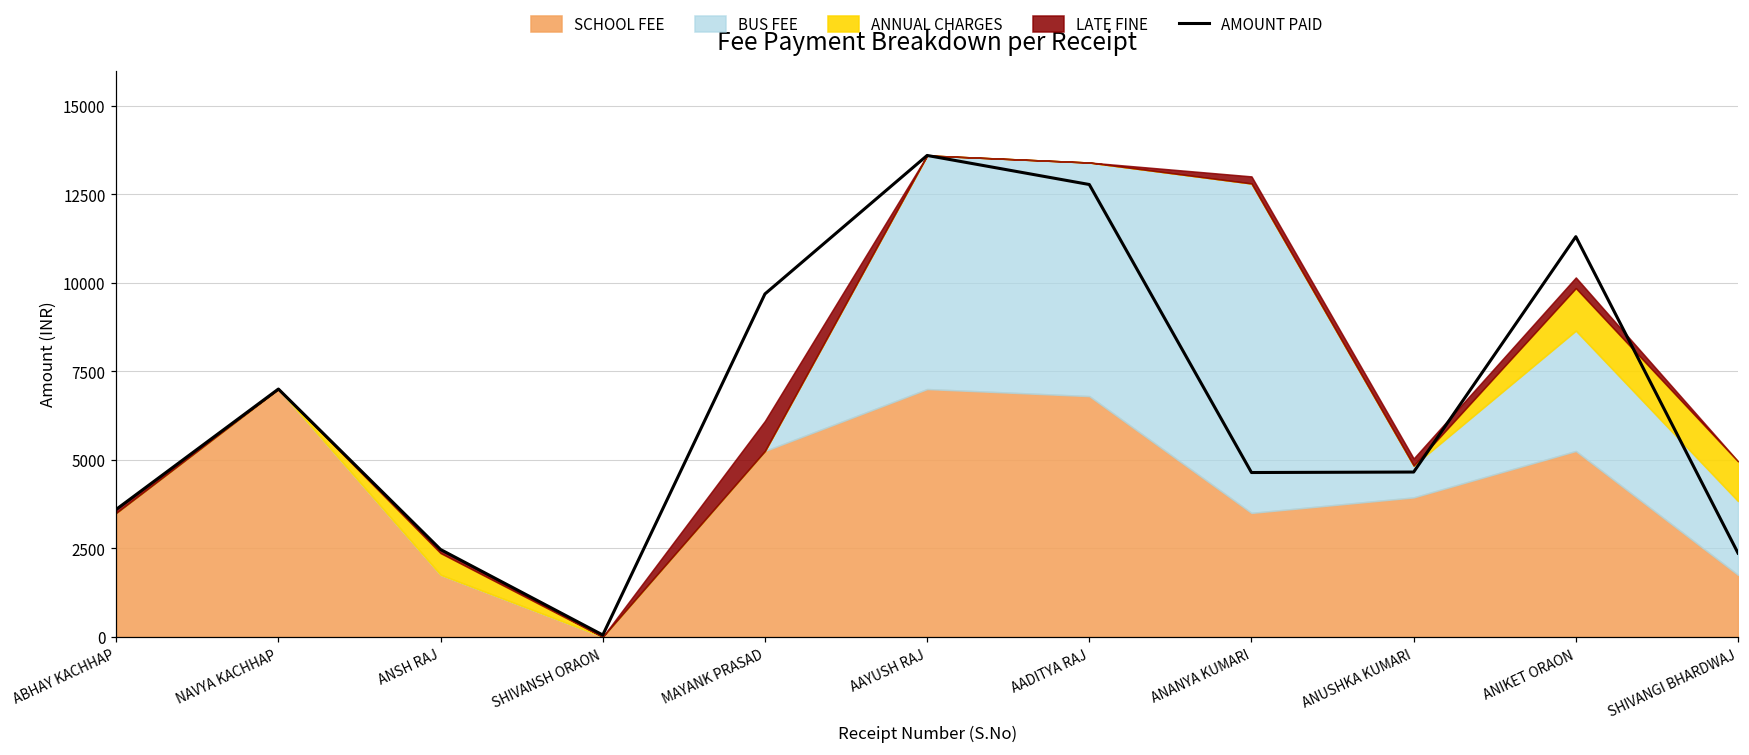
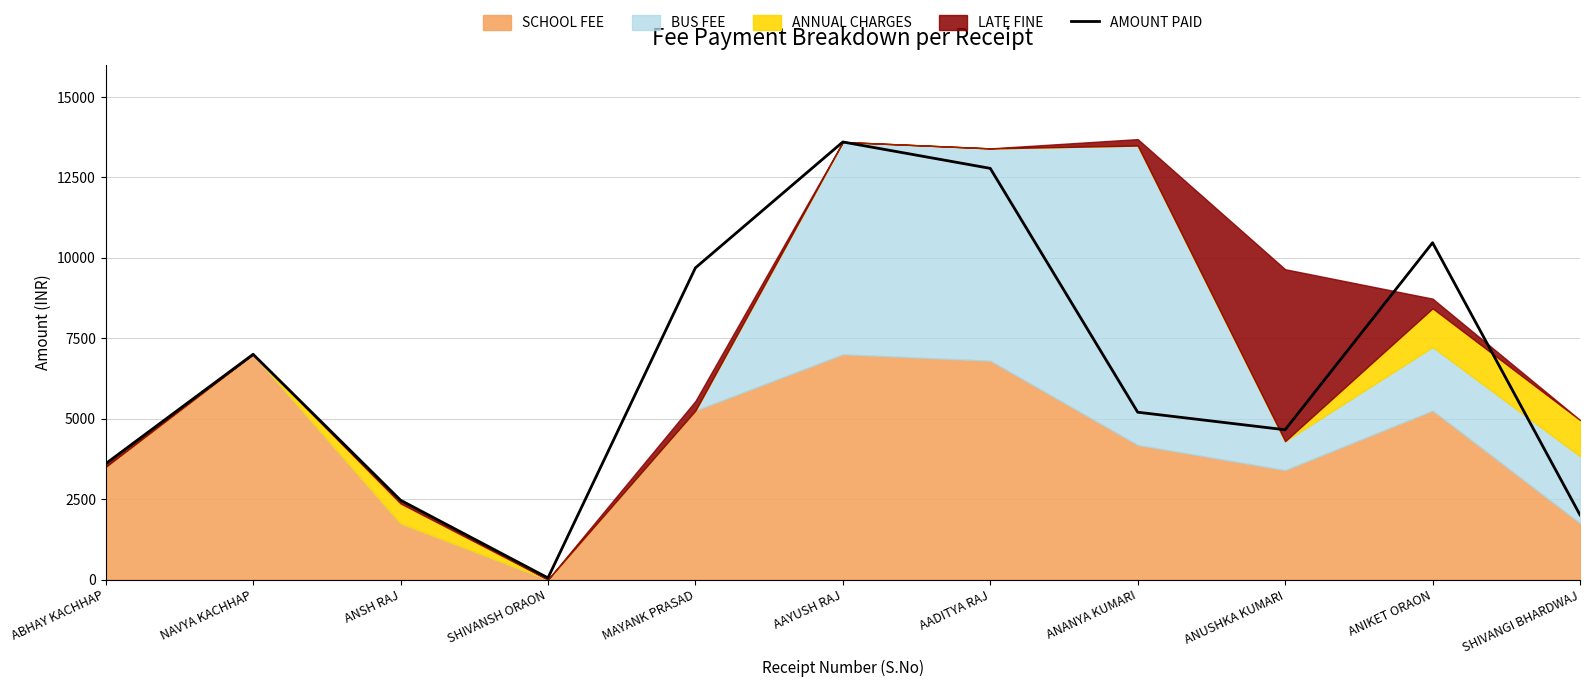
  {
    "AMOUNT PAID": {
      "MAYANK PRASAD": 9700,
      "AADITYA RAJ": 12800,
-     "ANANYA KUMARI": 4600,
+     "ANANYA KUMARI": 5200,
      "ANUSHKA KUMARI": 4700,
-     "ANIKET ORAON": 11300,
-     "SHIVANGI BHARDWAJ": 2400
+     "ANIKET ORAON": 10500,
+     "SHIVANGI BHARDWAJ": 2000
    },
    "SCHOOL FEE": {
      "AAYUSH RAJ": 7000,
      "AADITYA RAJ": 6800,
-     "ANANYA KUMARI": 3500,
-     "ANUSHKA KUMARI": 3900,
+     "ANANYA KUMARI": 4200,
+     "ANUSHKA KUMARI": 3400,
      "ANIKET ORAON": 5300,
      "SHIVANGI BHARDWAJ": 1800
    },
    "BUS FEE": {
-     "ANIKET ORAON": 3400,
+     "ANIKET ORAON": 2000,
      "SHIVANGI BHARDWAJ": 2100
    },
    "ANNUAL CHARGES": {
      "ANSH RAJ": 600,
      "ANIKET ORAON": 1200
    },
    "LATE FINE": {
-     "MAYANK PRASAD": 900,
+     "MAYANK PRASAD": 300,
      "ANANYA KUMARI": 200,
-     "ANUSHKA KUMARI": 200,
+     "ANUSHKA KUMARI": 5300,
      "ANIKET ORAON": 300
    }
  }
